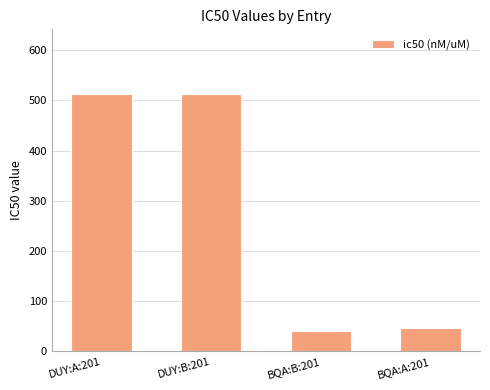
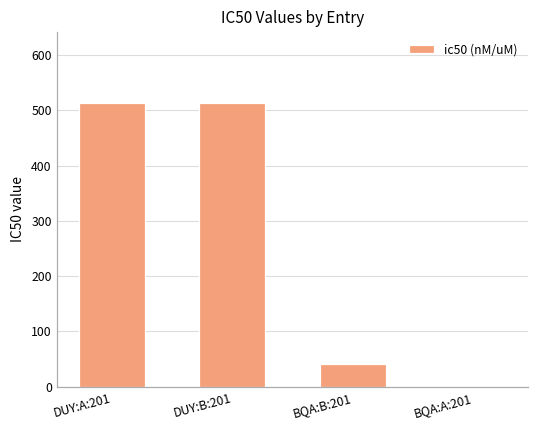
  {
    "DUY:A:201": 510,
    "DUY:B:201": 510,
    "BQA:B:201": 40,
-   "BQA:A:201": 50
+   "BQA:A:201": 0
  }
